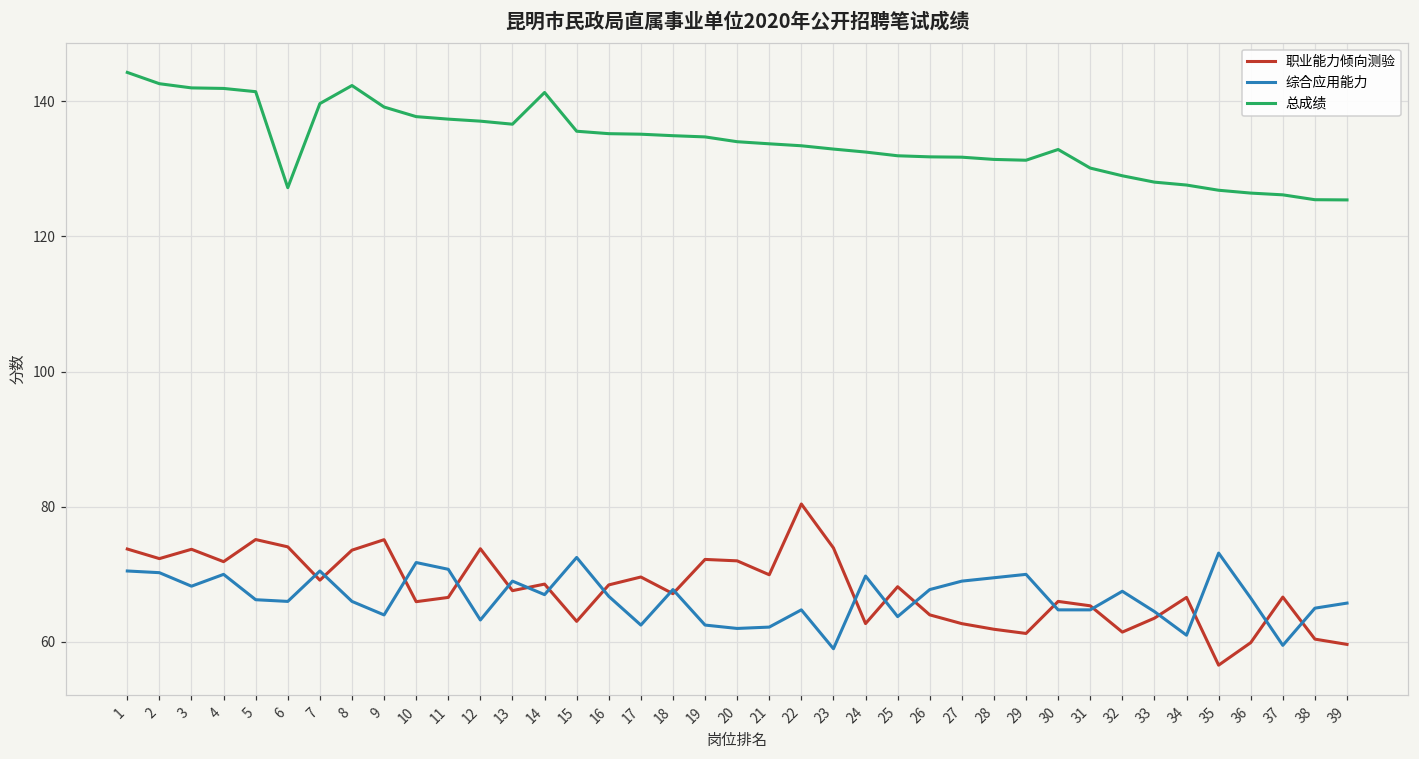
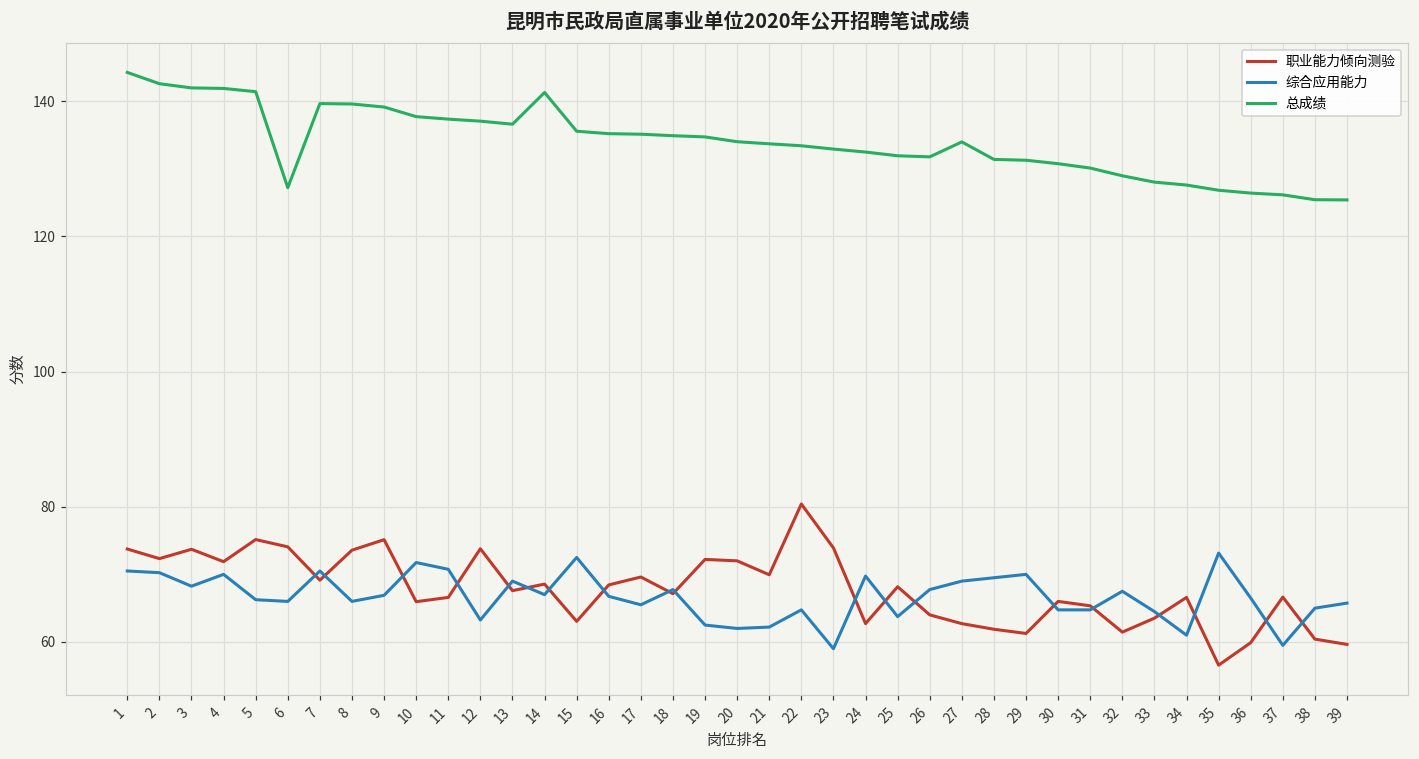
  {
    "职业能力倾向测验": {
      "1": 74,
      "2": 72,
      "3": 74,
      "4": 72,
      "5": 75,
      "6": 74,
      "7": 69,
      "8": 74,
      "9": 75,
      "10": 66,
      "11": 67,
      "12": 74,
      "13": 68,
      "14": 69,
      "15": 63,
      "16": 68,
      "17": 70,
      "18": 67,
      "19": 72,
      "20": 72,
      "21": 70,
      "22": 80,
      "23": 74,
      "24": 63,
      "25": 68,
      "26": 64,
      "27": 63,
      "28": 62,
      "29": 61,
      "30": 66,
      "31": 65,
      "32": 61,
      "33": 64,
      "34": 67,
      "35": 57,
      "36": 60,
      "37": 67,
      "38": 60,
      "39": 60
    },
    "综合应用能力": {
      "1": 71,
      "2": 70,
      "3": 68,
      "4": 70,
      "5": 66,
      "6": 66,
      "7": 71,
      "8": 66,
-     "9": 64,
+     "9": 67,
      "10": 72,
      "11": 71,
      "12": 63,
      "13": 69,
      "14": 67,
      "15": 73,
      "16": 67,
-     "17": 63,
+     "17": 66,
      "18": 68,
      "19": 63,
      "20": 62,
      "21": 62,
      "22": 65,
      "23": 59,
      "24": 70,
      "25": 64,
      "26": 68,
      "27": 69,
      "28": 70,
      "29": 70,
      "30": 65,
      "31": 65,
      "32": 68,
      "33": 65,
      "34": 61,
      "35": 73,
      "36": 67,
      "37": 60,
      "38": 65,
      "39": 66
    },
    "总成绩": {
      "1": 144,
      "2": 143,
      "3": 142,
      "4": 142,
      "5": 141,
      "6": 127,
      "7": 140,
-     "8": 142,
+     "8": 140,
      "9": 139,
      "10": 138,
      "11": 137,
      "12": 137,
      "13": 137,
      "14": 141,
      "15": 136,
      "16": 135,
      "17": 135,
      "18": 135,
      "19": 135,
      "20": 134,
      "21": 134,
      "22": 133,
      "23": 133,
      "24": 132,
      "25": 132,
      "26": 132,
-     "27": 132,
+     "27": 134,
      "28": 131,
      "29": 131,
-     "30": 133,
+     "30": 131,
      "31": 130,
      "32": 129,
      "33": 128,
      "34": 128,
      "35": 127,
      "36": 126,
      "37": 126,
      "38": 125,
      "39": 125
    }
  }
